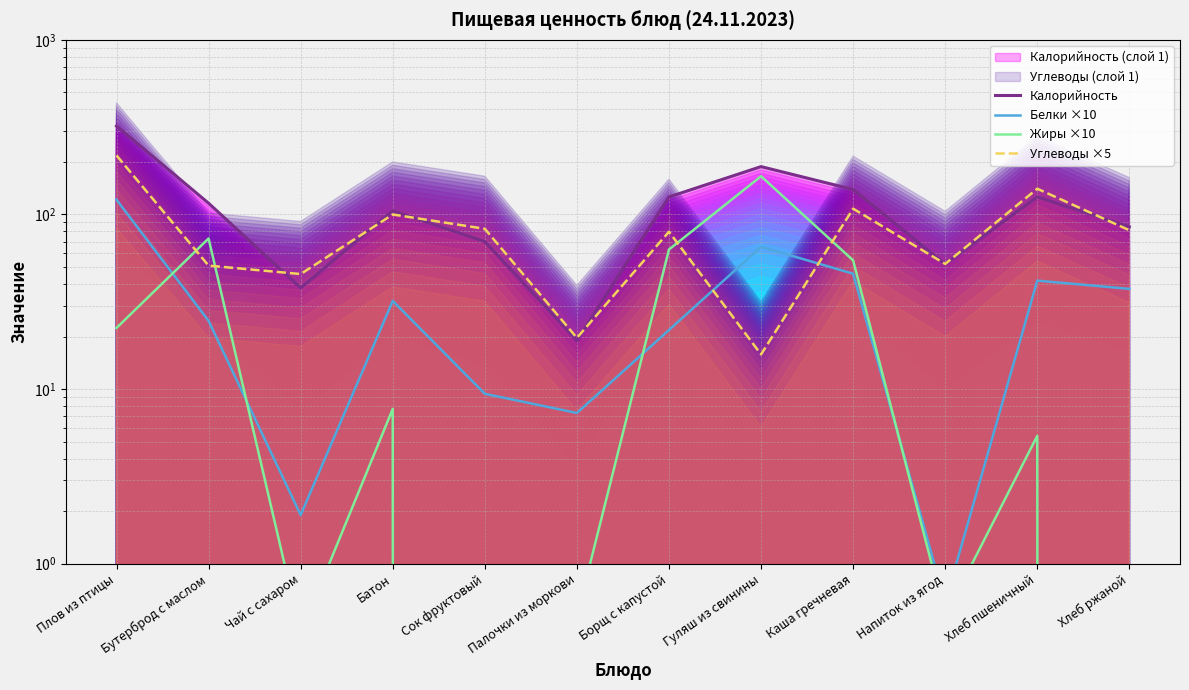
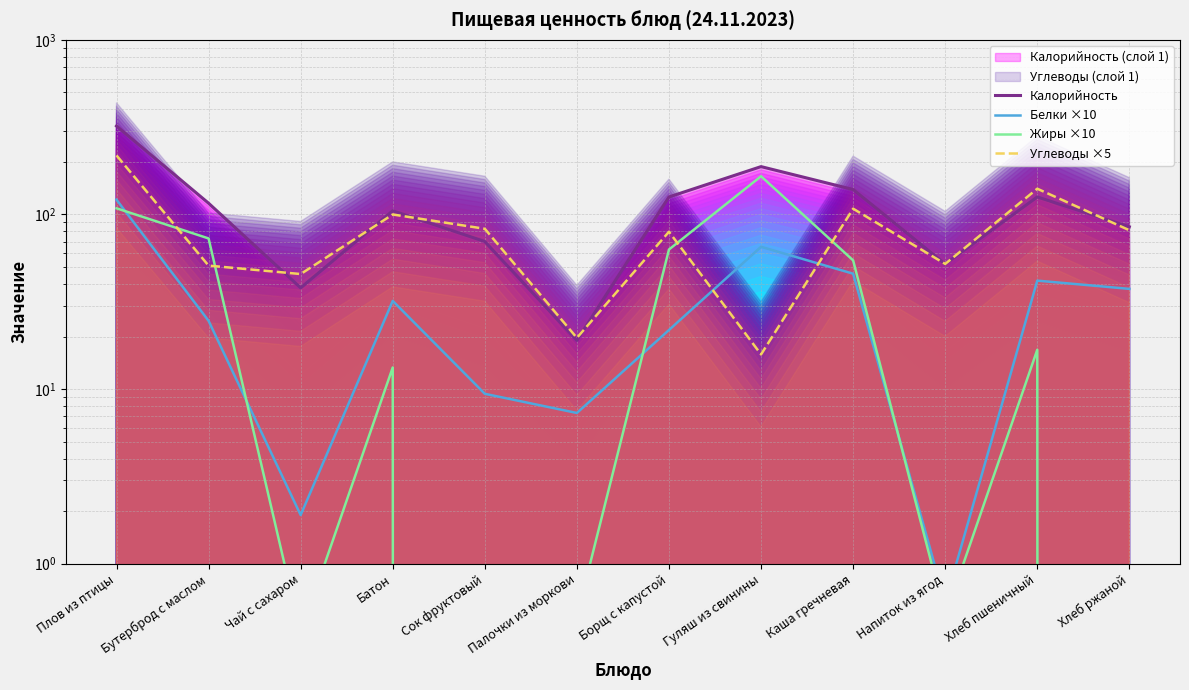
  {
    "Жиры ×10": {
-     "Плов из птицы": 22,
-     "Батон": 8,
-     "Хлеб пшеничный": 5.4
+     "Плов из птицы": 110,
+     "Батон": 13,
+     "Хлеб пшеничный": 17
    }
  }
